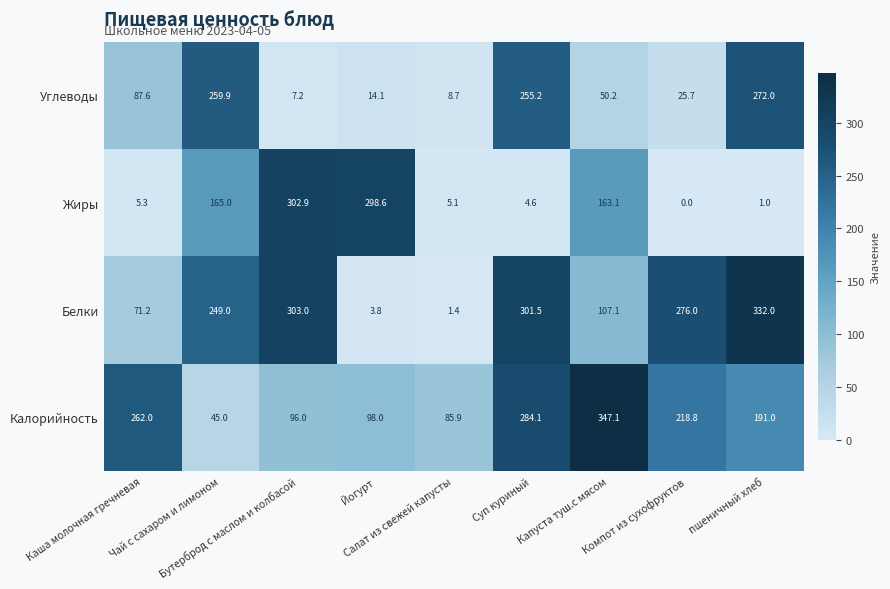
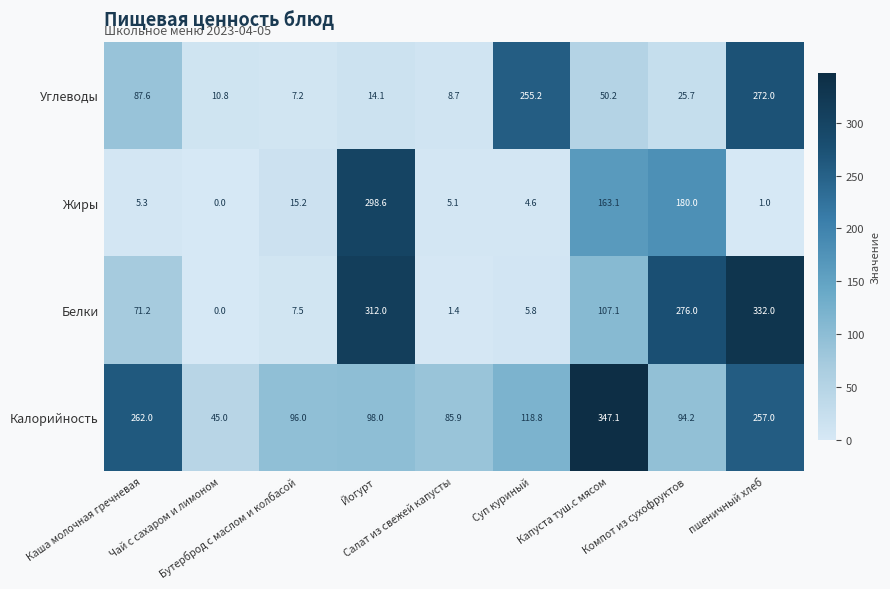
  {
    "Углеводы": {
      "Каша молочная гречневая": 87.6,
-     "Чай с сахаром и лимоном": 259.9,
+     "Чай с сахаром и лимоном": 10.8,
      "Бутерброд с маслом и колбасой": 7.2,
      "Йогурт": 14.1,
      "Салат из свежей капусты": 8.7,
      "Суп куриный": 255.2,
      "Капуста туш.с мясом": 50.2,
      "Компот из сухофруктов": 25.7,
      "пшеничный хлеб": 272.0
    },
    "Жиры": {
      "Каша молочная гречневая": 5.3,
-     "Чай с сахаром и лимоном": 165.0,
-     "Бутерброд с маслом и колбасой": 302.9,
+     "Чай с сахаром и лимоном": 0.0,
+     "Бутерброд с маслом и колбасой": 15.2,
      "Йогурт": 298.6,
      "Салат из свежей капусты": 5.1,
      "Суп куриный": 4.6,
      "Капуста туш.с мясом": 163.1,
-     "Компот из сухофруктов": 0.0,
+     "Компот из сухофруктов": 180.0,
      "пшеничный хлеб": 1.0
    },
    "Белки": {
      "Каша молочная гречневая": 71.2,
-     "Чай с сахаром и лимоном": 249.0,
-     "Бутерброд с маслом и колбасой": 303.0,
-     "Йогурт": 3.8,
+     "Чай с сахаром и лимоном": 0.0,
+     "Бутерброд с маслом и колбасой": 7.5,
+     "Йогурт": 312.0,
      "Салат из свежей капусты": 1.4,
-     "Суп куриный": 301.5,
+     "Суп куриный": 5.8,
      "Капуста туш.с мясом": 107.1,
      "Компот из сухофруктов": 276.0,
      "пшеничный хлеб": 332.0
    },
    "Калорийность": {
      "Каша молочная гречневая": 262.0,
      "Чай с сахаром и лимоном": 45.0,
      "Бутерброд с маслом и колбасой": 96.0,
      "Йогурт": 98.0,
      "Салат из свежей капусты": 85.9,
-     "Суп куриный": 284.1,
+     "Суп куриный": 118.8,
      "Капуста туш.с мясом": 347.1,
-     "Компот из сухофруктов": 218.8,
-     "пшеничный хлеб": 191.0
+     "Компот из сухофруктов": 94.2,
+     "пшеничный хлеб": 257.0
    }
  }
